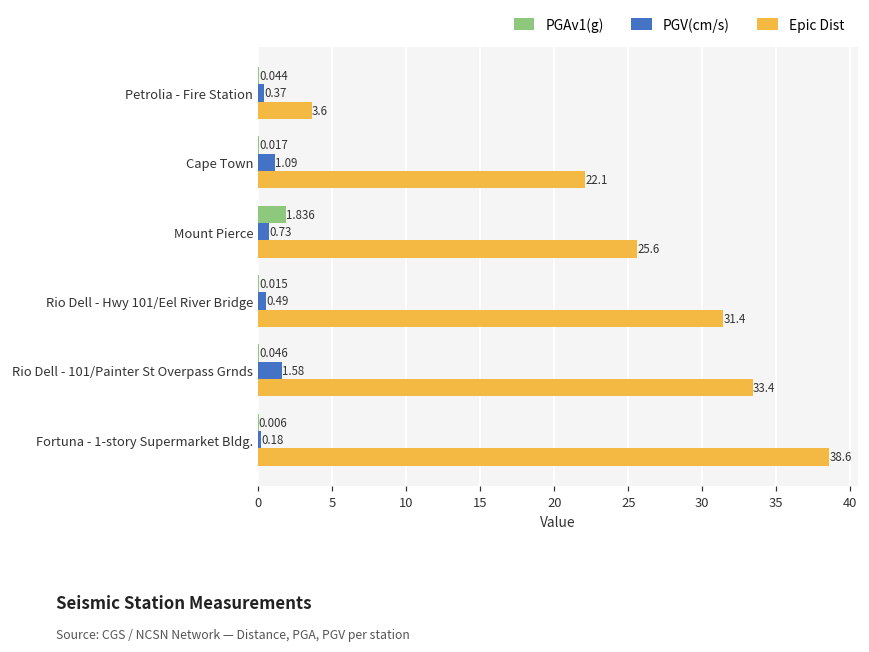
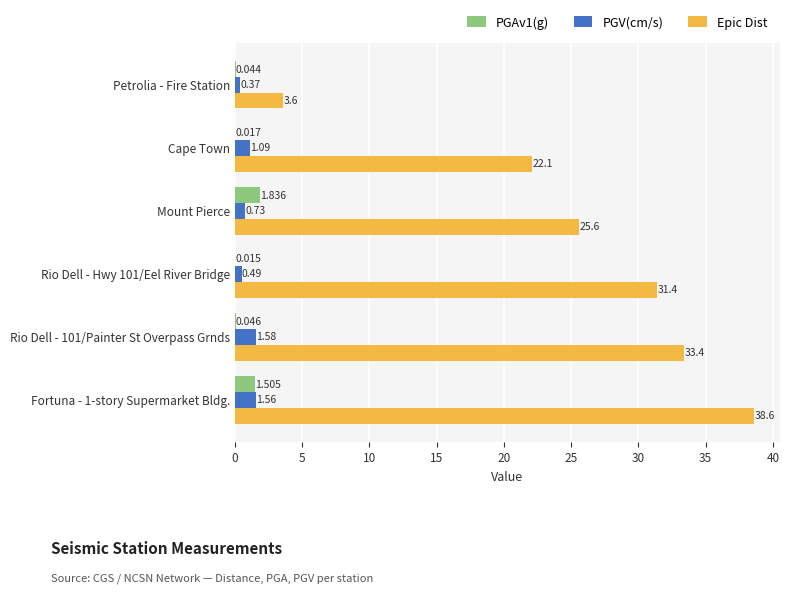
  {
    "PGAv1(g)": {
      "Petrolia - Fire Station": 0.044,
      "Cape Town": 0.017,
      "Mount Pierce": 1.836,
      "Rio Dell - Hwy 101/Eel River Bridge": 0.015,
      "Rio Dell - 101/Painter St Overpass Grnds": 0.046,
-     "Fortuna - 1-story Supermarket Bldg.": 0.006
+     "Fortuna - 1-story Supermarket Bldg.": 1.505
    },
    "PGV(cm/s)": {
      "Petrolia - Fire Station": 0.37,
      "Cape Town": 1.09,
      "Mount Pierce": 0.73,
      "Rio Dell - Hwy 101/Eel River Bridge": 0.49,
      "Rio Dell - 101/Painter St Overpass Grnds": 1.58,
-     "Fortuna - 1-story Supermarket Bldg.": 0.18
+     "Fortuna - 1-story Supermarket Bldg.": 1.56
    },
    "Epic Dist": {
      "Petrolia - Fire Station": 3.6,
      "Cape Town": 22.1,
      "Mount Pierce": 25.6,
      "Rio Dell - Hwy 101/Eel River Bridge": 31.4,
      "Rio Dell - 101/Painter St Overpass Grnds": 33.4,
      "Fortuna - 1-story Supermarket Bldg.": 38.6
    }
  }
